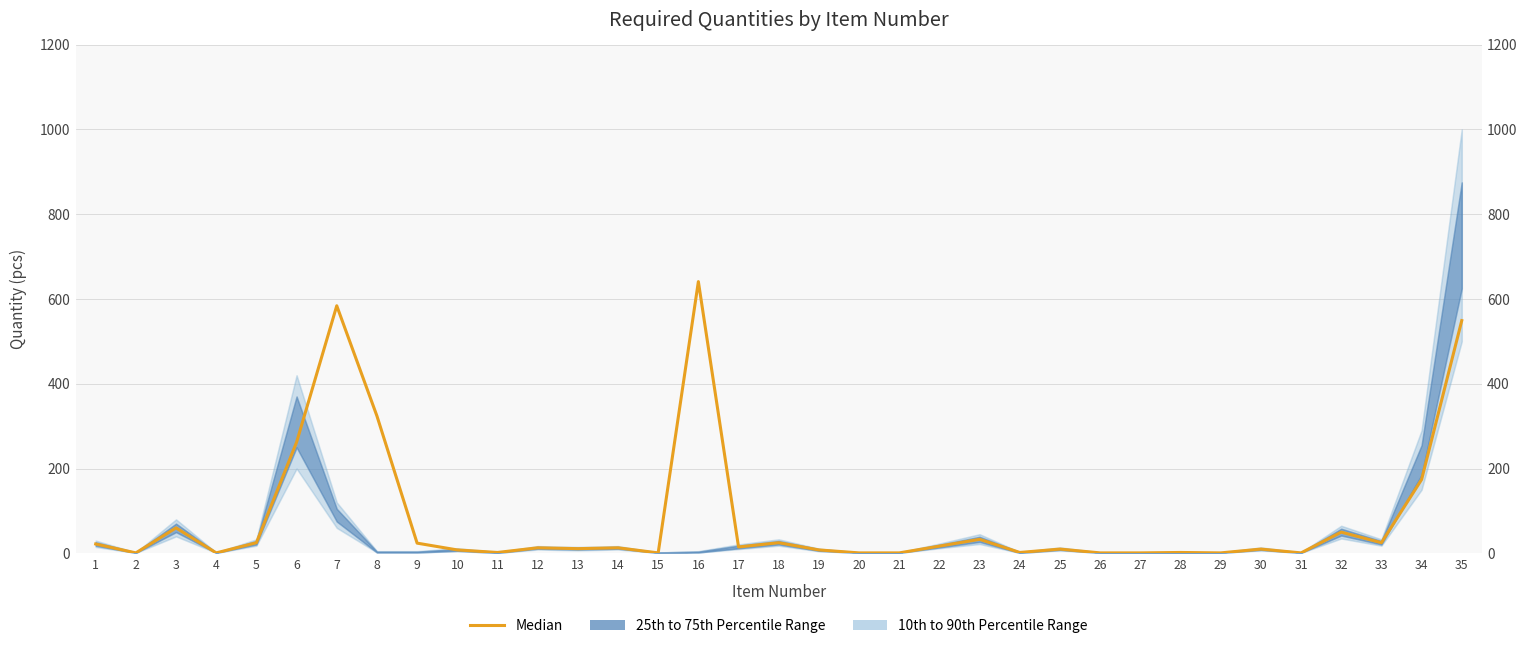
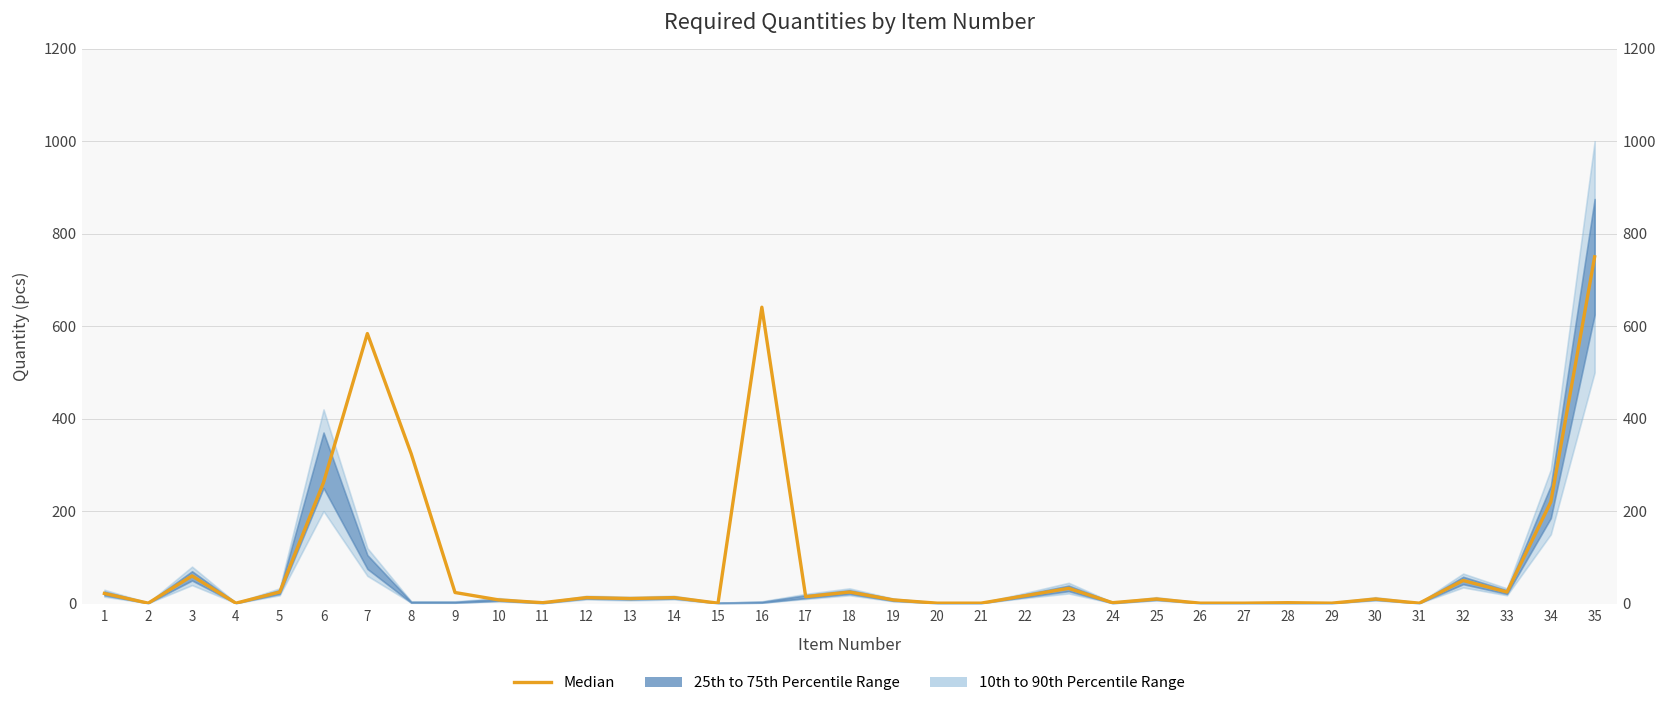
  {
    "Median": {
      "3": 60,
      "6": 260,
      "7": 580,
      "8": 320,
      "9": 20,
      "16": 640,
      "32": 50,
-     "34": 170,
-     "35": 550
+     "34": 220,
+     "35": 750
    }
  }
